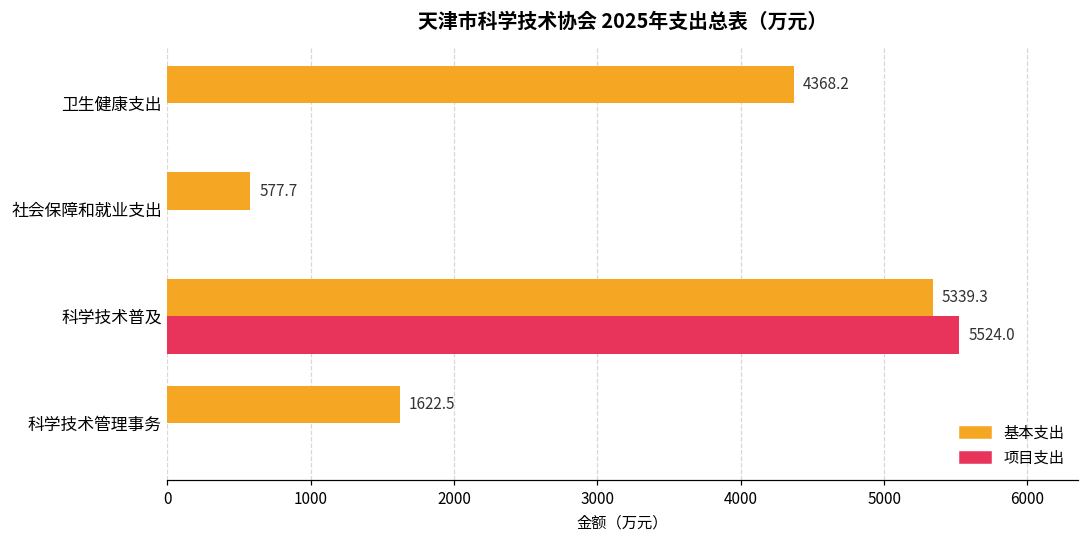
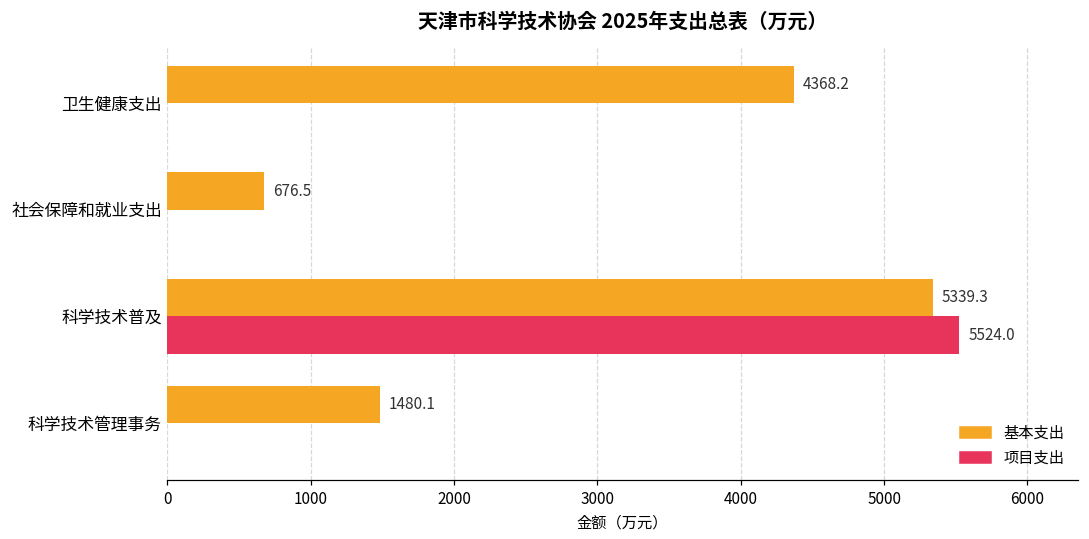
  {
    "基本支出": {
      "卫生健康支出": 4368.2,
-     "社会保障和就业支出": 577.7,
+     "社会保障和就业支出": 676.5,
      "科学技术普及": 5339.3,
-     "科学技术管理事务": 1622.5
+     "科学技术管理事务": 1480.1
    },
    "项目支出": {
      "科学技术普及": 5524.0
    }
  }
